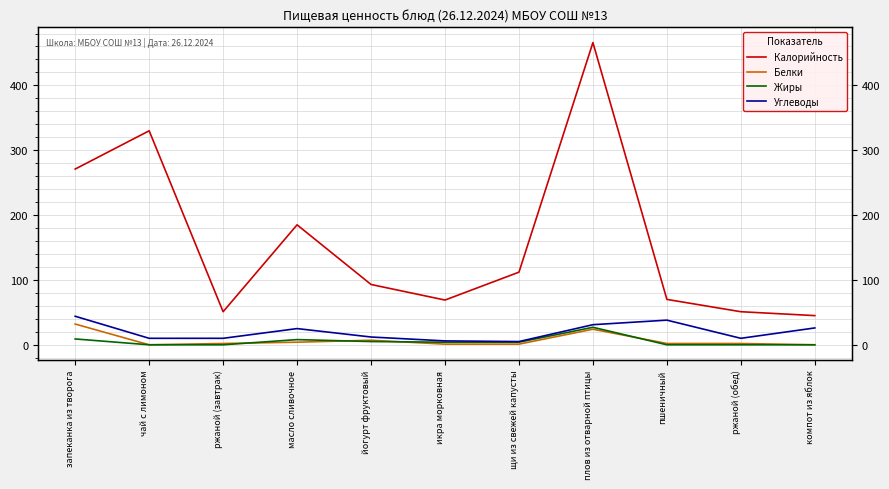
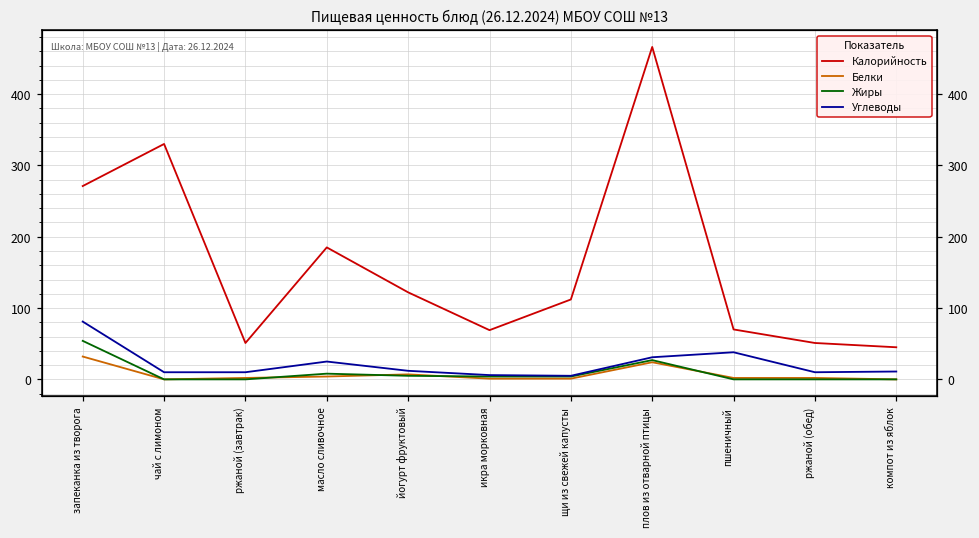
  {
    "Калорийность": {
      "запеканка из творога": 270,
      "чай с лимоном": 330,
      "ржаной (завтрак)": 50,
      "масло сливочное": 190,
-     "йогурт фруктовый": 90,
+     "йогурт фруктовый": 120,
      "икра морковная": 70,
      "щи из свежей капусты": 110,
      "плов из отварной птицы": 470,
      "пшеничный": 70,
      "ржаной (обед)": 50,
      "компот из яблок": 50
    },
    "Белки": {
      "запеканка из творога": 30,
      "масло сливочное": 0
    },
    "Жиры": {
-     "запеканка из творога": 10,
+     "запеканка из творога": 50,
      "масло сливочное": 10
    },
    "Углеводы": {
-     "запеканка из творога": 40,
+     "запеканка из творога": 80,
      "чай с лимоном": 10,
      "ржаной (завтрак)": 10,
      "масло сливочное": 30,
      "йогурт фруктовый": 10,
      "плов из отварной птицы": 30,
      "пшеничный": 40,
      "ржаной (обед)": 10,
-     "компот из яблок": 30
+     "компот из яблок": 10
    }
  }
